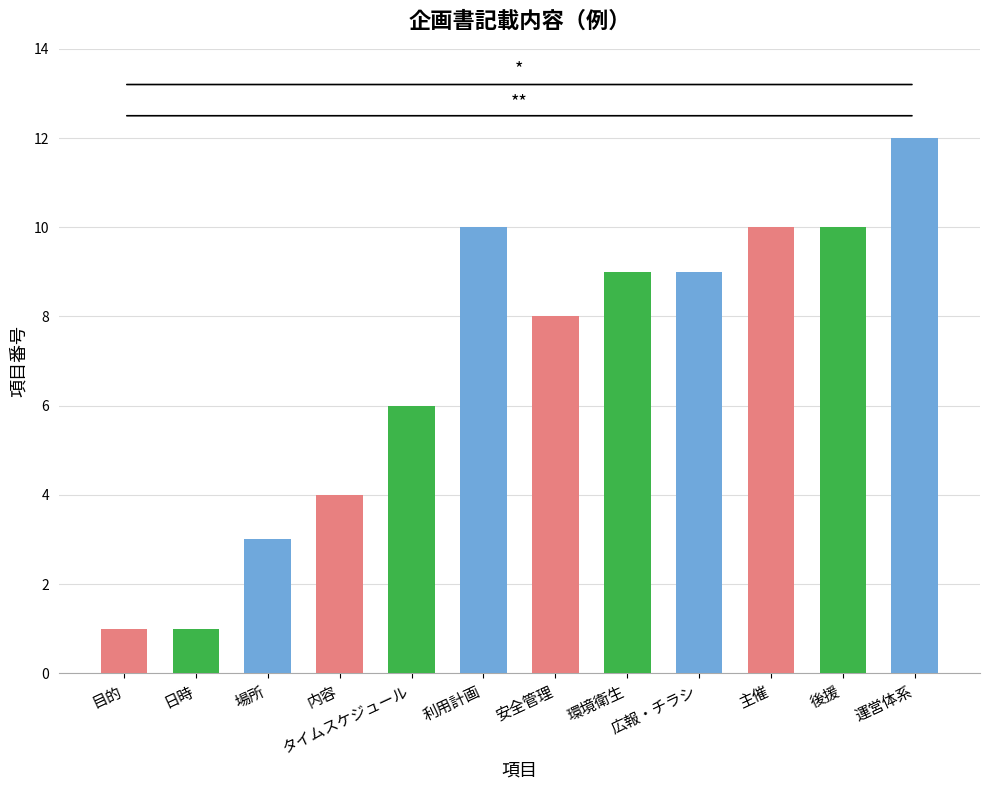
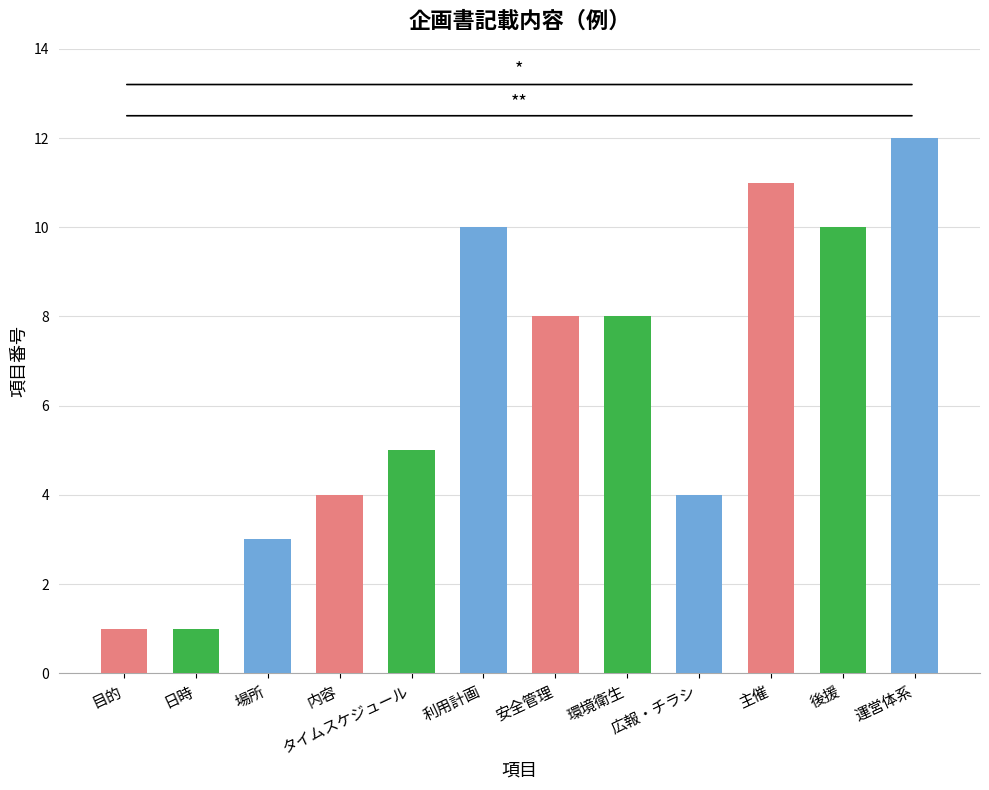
  {
    "目的": 1,
    "日時": 1,
    "場所": 3,
    "内容": 4,
-   "タイムスケジュール": 6,
+   "タイムスケジュール": 5,
    "利用計画": 10,
    "安全管理": 8,
-   "環境衛生": 9,
-   "広報・チラシ": 9,
-   "主催": 10,
+   "環境衛生": 8,
+   "広報・チラシ": 4,
+   "主催": 11,
    "後援": 10,
    "運営体系": 12
  }
